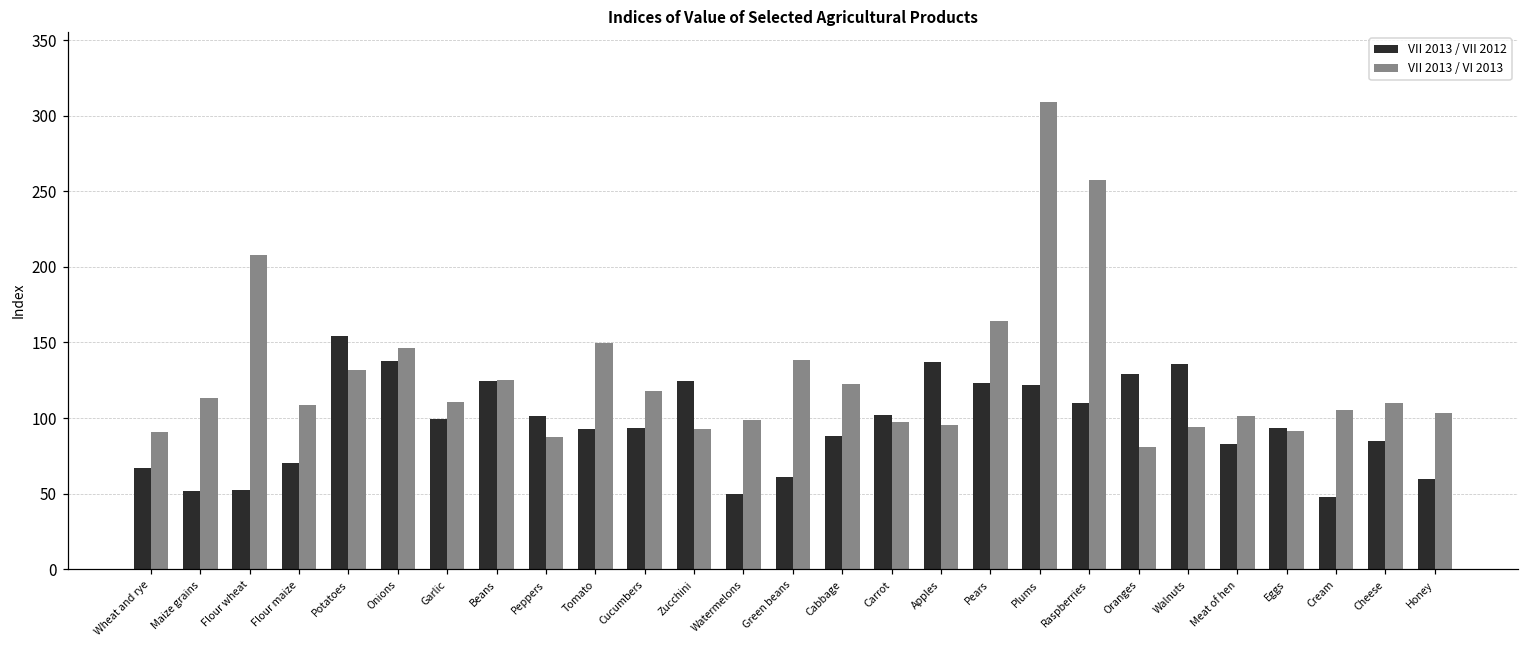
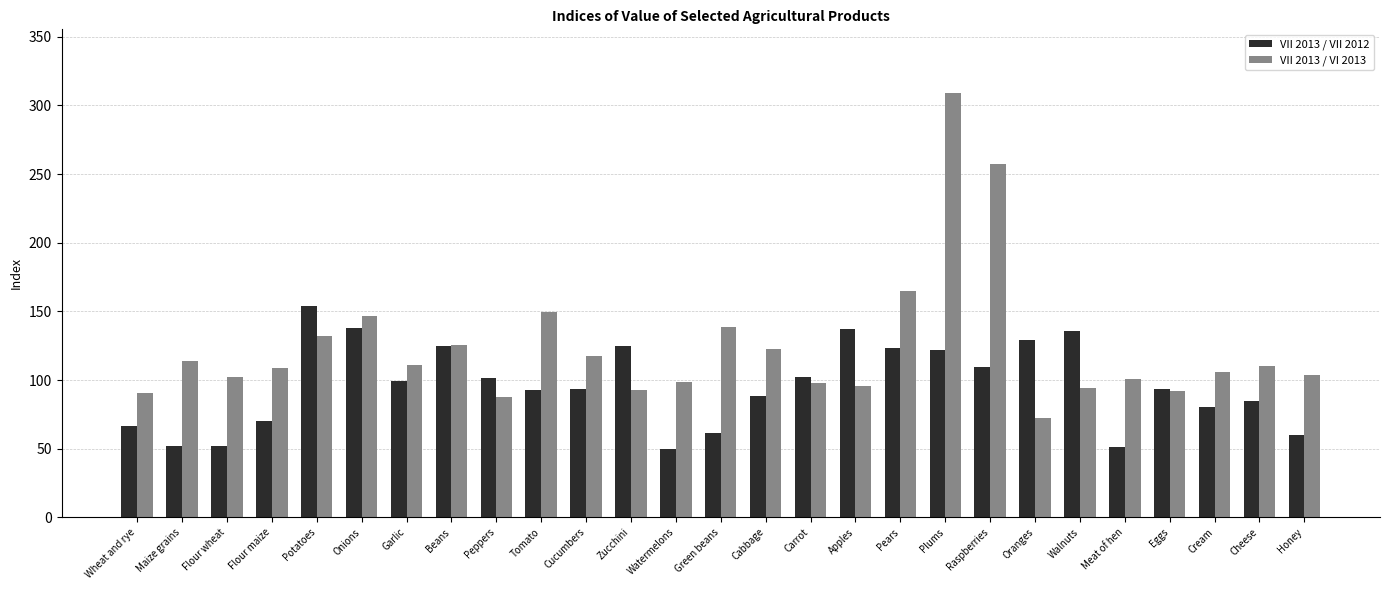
  {
    "VII 2013 / VII 2012": {
      "Wheat and rye": 67,
      "Maize grains": 52,
      "Flour wheat": 52,
      "Flour maize": 71,
      "Potatoes": 154,
      "Onions": 138,
      "Garlic": 99,
      "Beans": 125,
      "Peppers": 101,
      "Tomato": 93,
      "Cucumbers": 94,
      "Zucchini": 125,
      "Watermelons": 50,
      "Green beans": 61,
      "Cabbage": 88,
      "Carrot": 102,
      "Apples": 137,
      "Pears": 123,
      "Plums": 122,
      "Raspberries": 110,
      "Oranges": 129,
      "Walnuts": 136,
-     "Meat of hen": 83,
+     "Meat of hen": 51,
      "Eggs": 93,
-     "Cream": 47,
+     "Cream": 80,
      "Cheese": 85,
      "Honey": 60
    },
    "VII 2013 / VI 2013": {
      "Wheat and rye": 91,
      "Maize grains": 114,
-     "Flour wheat": 208,
+     "Flour wheat": 102,
      "Flour maize": 108,
      "Potatoes": 132,
      "Onions": 146,
      "Garlic": 111,
      "Beans": 125,
      "Peppers": 87,
      "Tomato": 149,
      "Cucumbers": 118,
      "Zucchini": 93,
      "Watermelons": 99,
      "Green beans": 139,
      "Cabbage": 122,
      "Carrot": 98,
      "Apples": 96,
      "Pears": 165,
      "Plums": 309,
      "Raspberries": 258,
-     "Oranges": 81,
+     "Oranges": 72,
      "Walnuts": 94,
      "Meat of hen": 101,
      "Eggs": 92,
      "Cream": 106,
      "Cheese": 110,
      "Honey": 104
    }
  }
